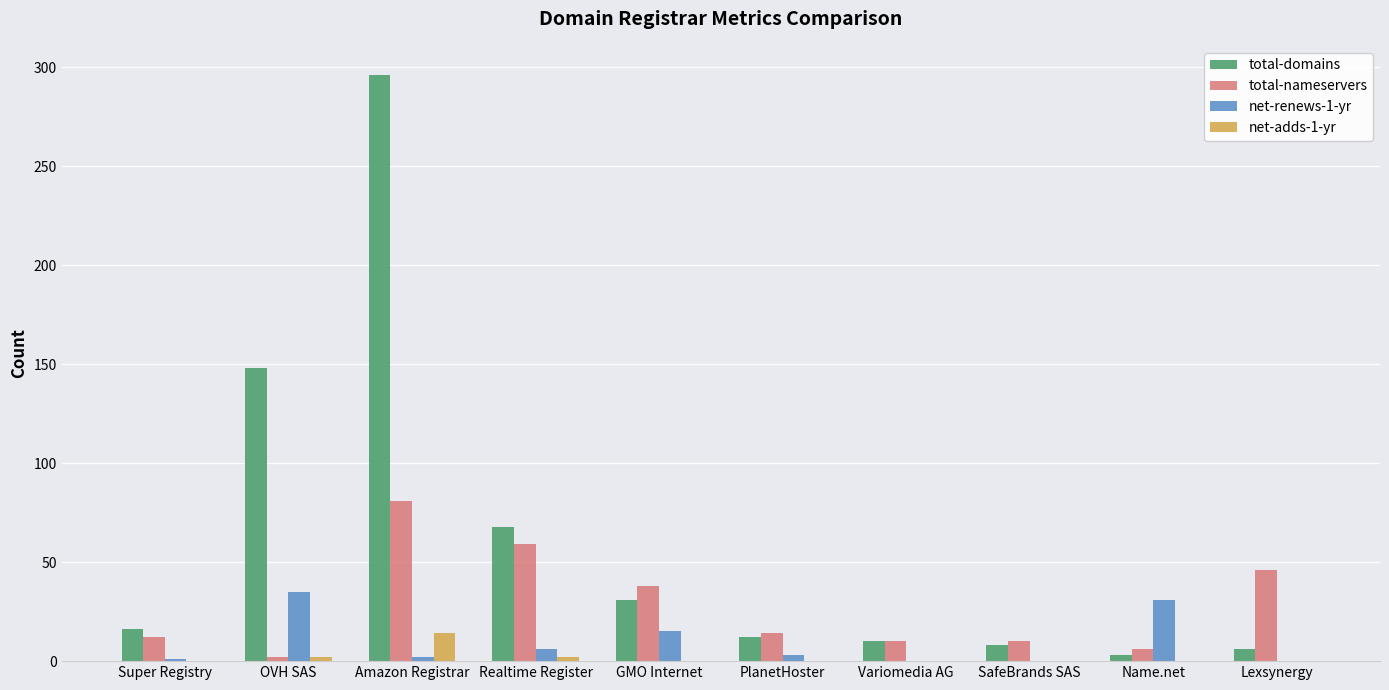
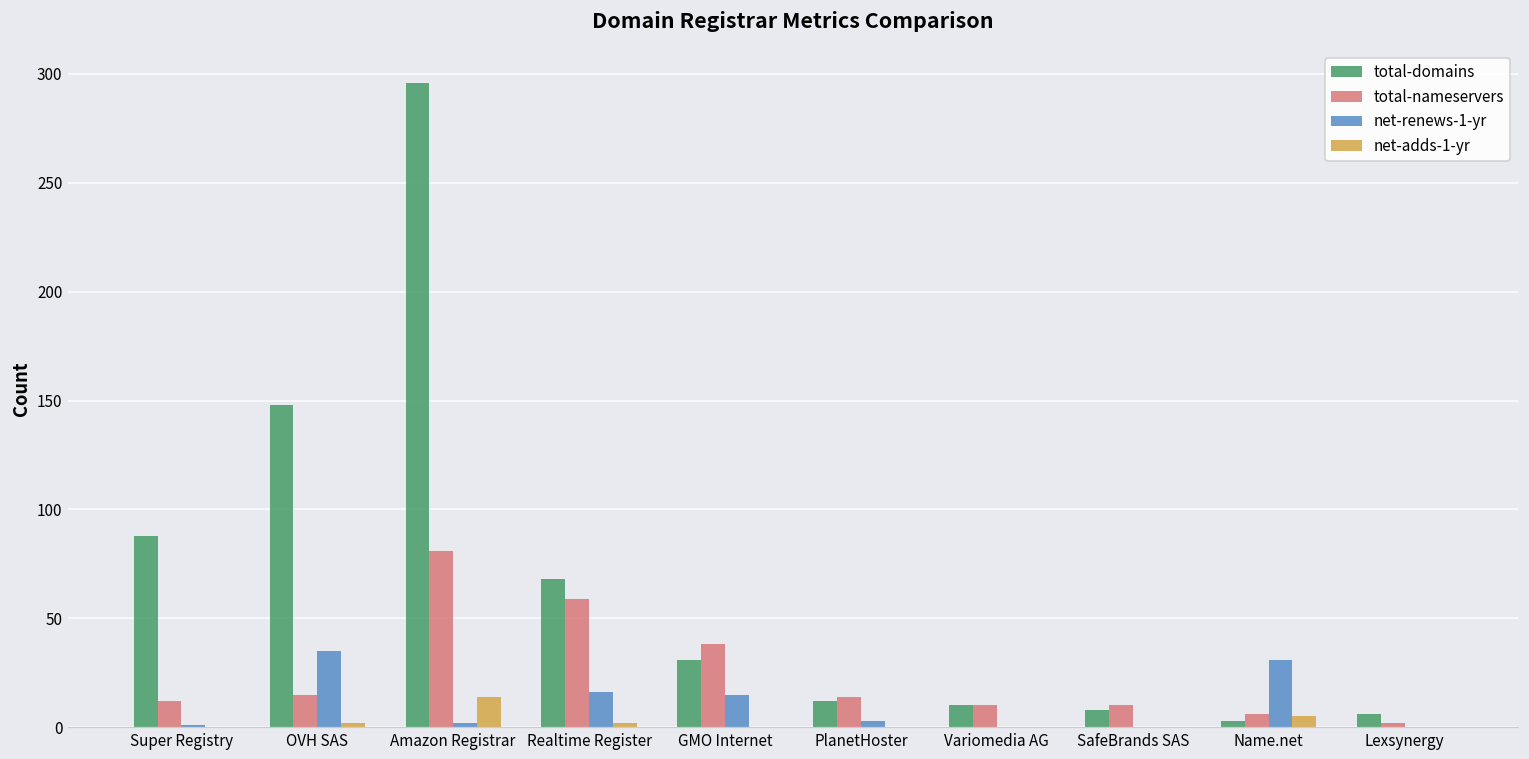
  {
    "total-domains": {
-     "Super Registry": 16,
+     "Super Registry": 88,
      "OVH SAS": 148,
      "Amazon Registrar": 296,
      "Realtime Register": 68,
      "GMO Internet": 31,
      "PlanetHoster": 12,
      "Variomedia AG": 10,
      "SafeBrands SAS": 8,
      "Name.net": 3,
      "Lexsynergy": 6
    },
    "total-nameservers": {
      "Super Registry": 12,
-     "OVH SAS": 2,
+     "OVH SAS": 15,
      "Amazon Registrar": 81,
      "Realtime Register": 59,
      "GMO Internet": 38,
      "PlanetHoster": 14,
      "Variomedia AG": 10,
      "SafeBrands SAS": 10,
      "Name.net": 6,
-     "Lexsynergy": 46
+     "Lexsynergy": 2
    },
    "net-renews-1-yr": {
      "OVH SAS": 35,
      "Amazon Registrar": 2,
-     "Realtime Register": 6,
+     "Realtime Register": 16,
      "GMO Internet": 15,
      "PlanetHoster": 3,
      "Variomedia AG": 0,
      "SafeBrands SAS": 0,
      "Name.net": 31,
      "Lexsynergy": 0
    },
    "net-adds-1-yr": {
      "Super Registry": 0,
      "OVH SAS": 2,
      "Amazon Registrar": 14,
      "Realtime Register": 2,
      "GMO Internet": 0,
      "PlanetHoster": 0,
      "Variomedia AG": 0,
      "SafeBrands SAS": 0,
-     "Name.net": 0,
+     "Name.net": 5,
      "Lexsynergy": 0
    }
  }
